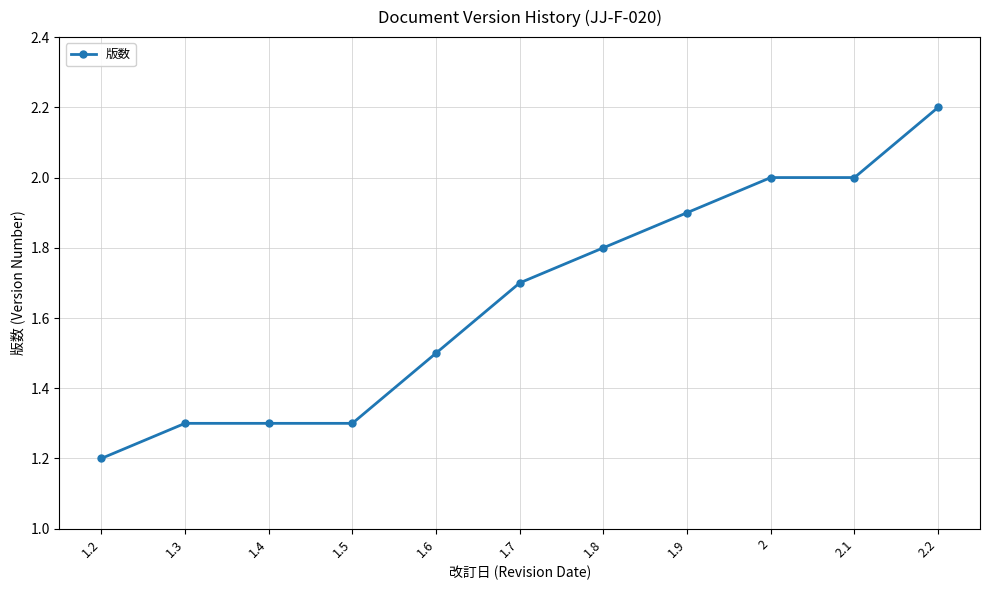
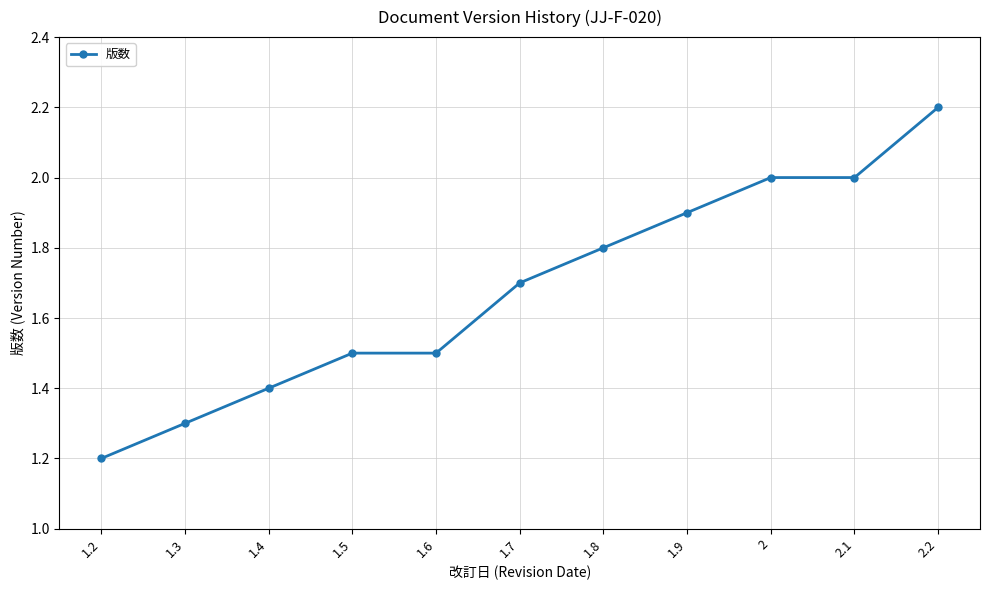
  {
    "1.2": 1.2,
    "1.3": 1.3,
-   "1.4": 1.3,
-   "1.5": 1.3,
+   "1.4": 1.4,
+   "1.5": 1.5,
    "1.6": 1.5,
    "1.7": 1.7,
    "1.8": 1.8,
    "1.9": 1.9,
    "2": 2.0,
    "2.1": 2.0,
    "2.2": 2.2
  }
